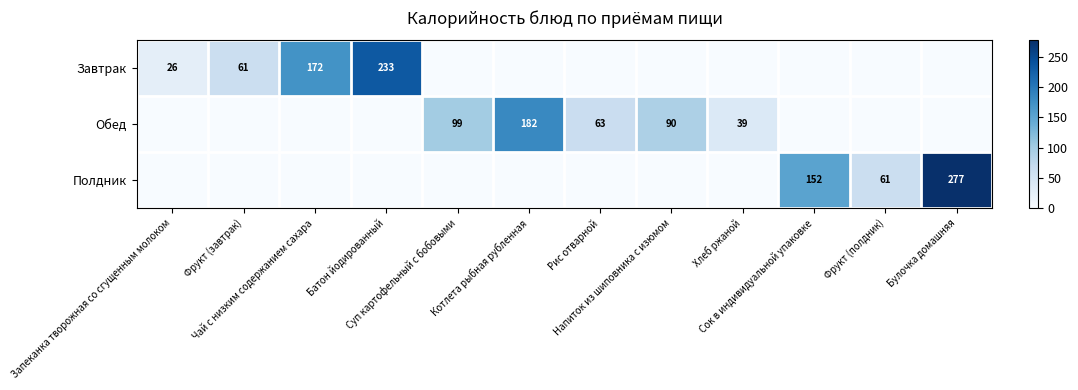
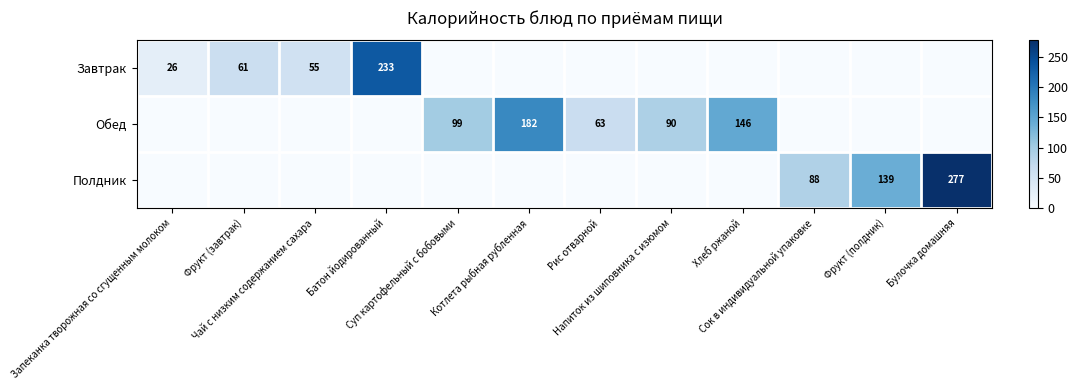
  {
    "Завтрак": {
      "Запеканка творожная со сгущенным молоком": 26,
      "Фрукт (завтрак)": 61,
-     "Чай с низким содержанием сахара": 172,
+     "Чай с низким содержанием сахара": 55,
      "Батон йодированный": 233
    },
    "Обед": {
      "Суп картофельный с бобовыми": 99,
      "Котлета рыбная рубленная": 182,
      "Рис отварной": 63,
      "Напиток из шиповника с изюмом": 90,
-     "Хлеб ржаной": 39
+     "Хлеб ржаной": 146
    },
    "Полдник": {
-     "Сок в индивидуальной упаковке": 152,
-     "Фрукт (полдник)": 61,
+     "Сок в индивидуальной упаковке": 88,
+     "Фрукт (полдник)": 139,
      "Булочка домашняя": 277
    }
  }
